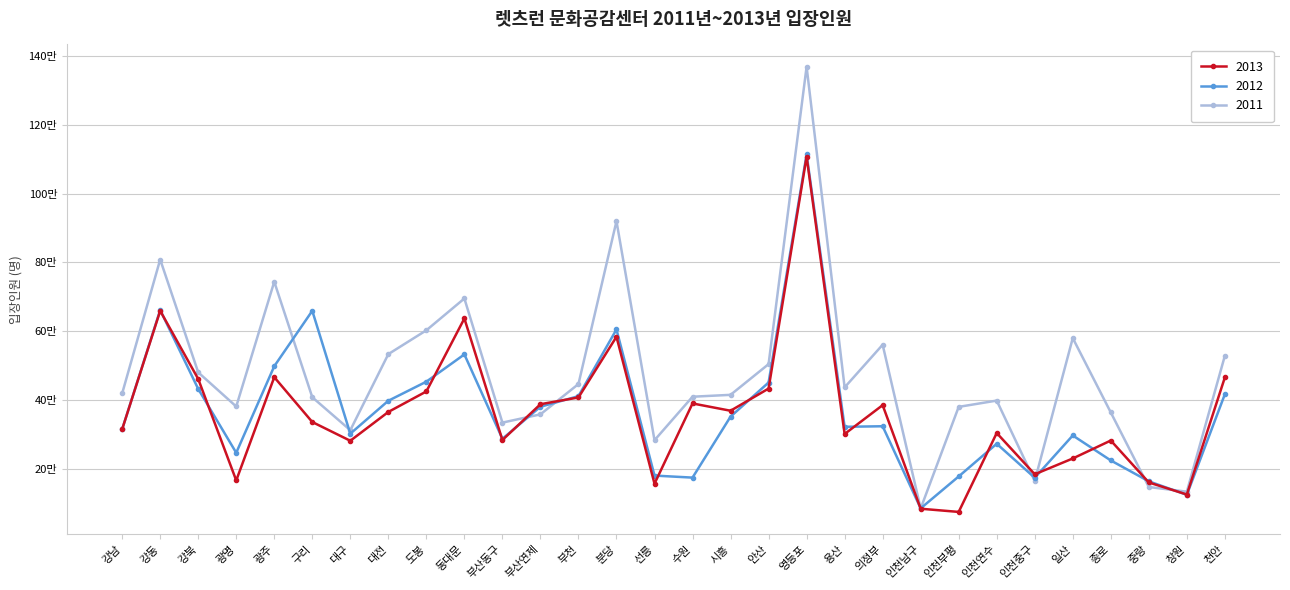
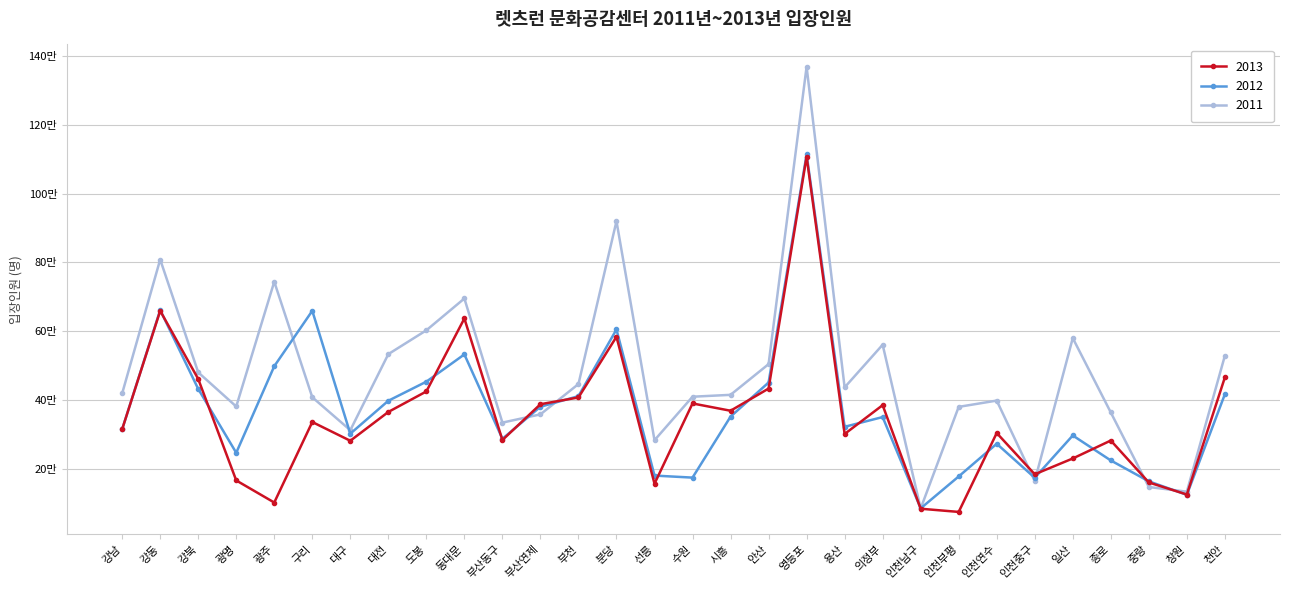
  {
    "2013": {
      "강북": "46만",
      "광명": "17만",
-     "광주": "47만",
+     "광주": "10만",
      "구리": "34만",
      "대구": "28만",
      "대전": "37만",
      "도봉": "43만",
      "동대문": "64만",
      "분당": "58만",
      "선릉": "16만",
      "수원": "39만",
      "시흥": "37만",
      "안산": "43만",
      "용산": "30만",
      "의정부": "39만",
      "인천부평": "8만",
      "인천연수": "30만",
      "인천중구": "18만",
      "일산": "23만",
      "종로": "28만",
      "천안": "47만"
    },
    "2012": {
      "강북": "43만",
      "광명": "25만",
      "광주": "50만",
      "구리": "66만",
      "대구": "30만",
      "대전": "40만",
      "도봉": "45만",
      "동대문": "53만",
      "분당": "61만",
      "선릉": "18만",
      "수원": "17만",
      "시흥": "35만",
      "안산": "45만",
      "용산": "32만",
-     "의정부": "32만",
+     "의정부": "35만",
      "인천부평": "18만",
      "인천연수": "27만",
      "인천중구": "17만",
      "일산": "30만",
      "종로": "22만",
      "천안": "42만"
    },
    "2011": {
      "강남": "42만",
      "강동": "81만",
      "강북": "48만",
      "광명": "38만",
      "광주": "74만",
      "구리": "41만",
      "대구": "31만",
      "대전": "53만",
      "도봉": "60만",
      "동대문": "70만",
      "부산동구": "33만",
      "부산연제": "36만",
      "부천": "45만",
      "분당": "92만",
      "선릉": "28만",
      "수원": "41만",
      "시흥": "42만",
      "안산": "50만",
      "영등포": "137만",
      "용산": "44만",
      "의정부": "56만",
      "인천부평": "38만",
      "인천연수": "40만",
      "인천중구": "17만",
      "일산": "58만",
      "종로": "36만",
      "중랑": "15만",
      "창원": "13만",
      "천안": "53만"
    }
  }
